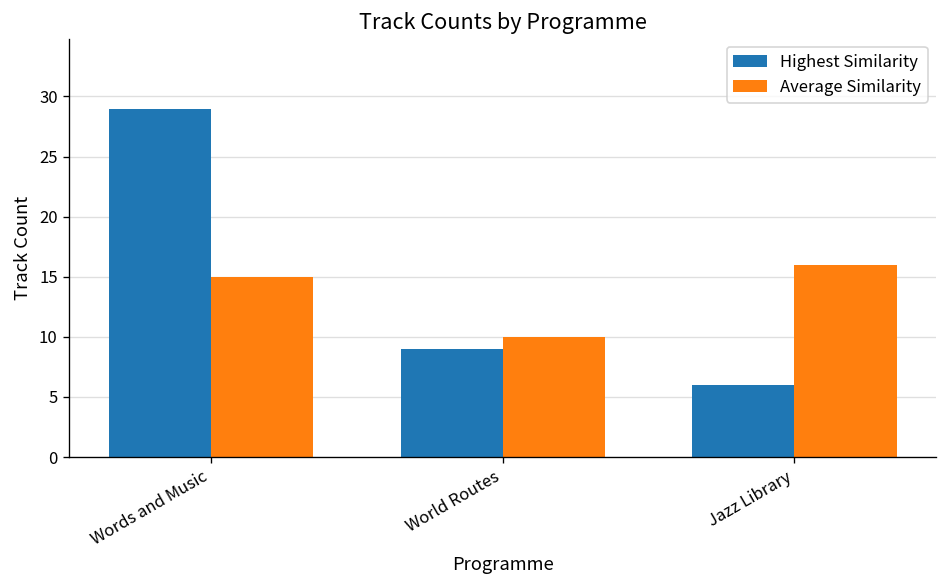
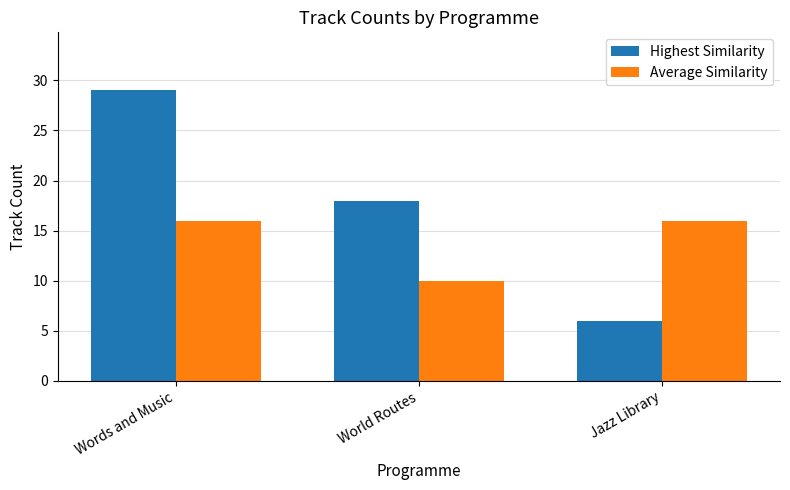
  {
    "Highest Similarity": {
      "Words and Music": 29,
-     "World Routes": 9,
+     "World Routes": 18,
      "Jazz Library": 6
    },
    "Average Similarity": {
-     "Words and Music": 15,
+     "Words and Music": 16,
      "World Routes": 10,
      "Jazz Library": 16
    }
  }
